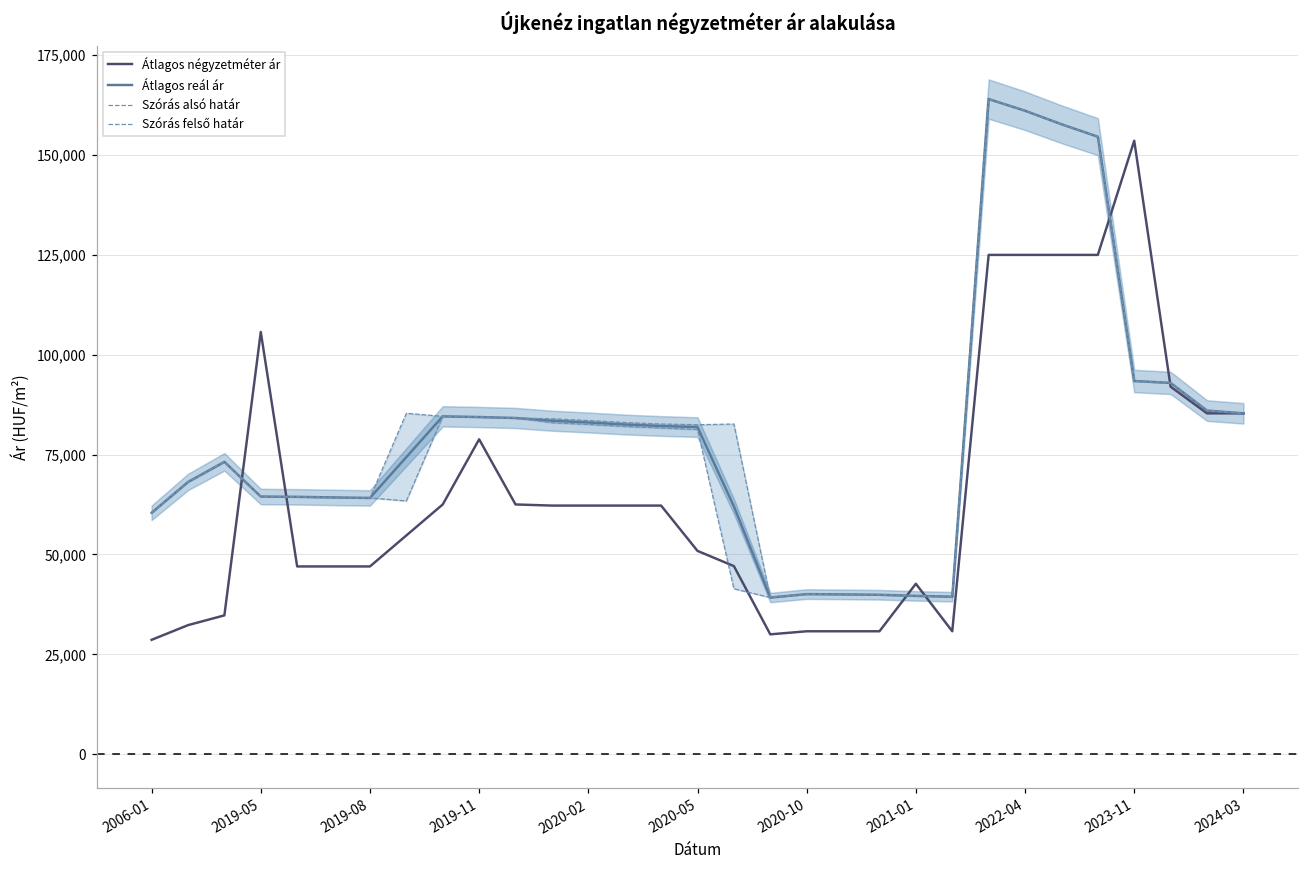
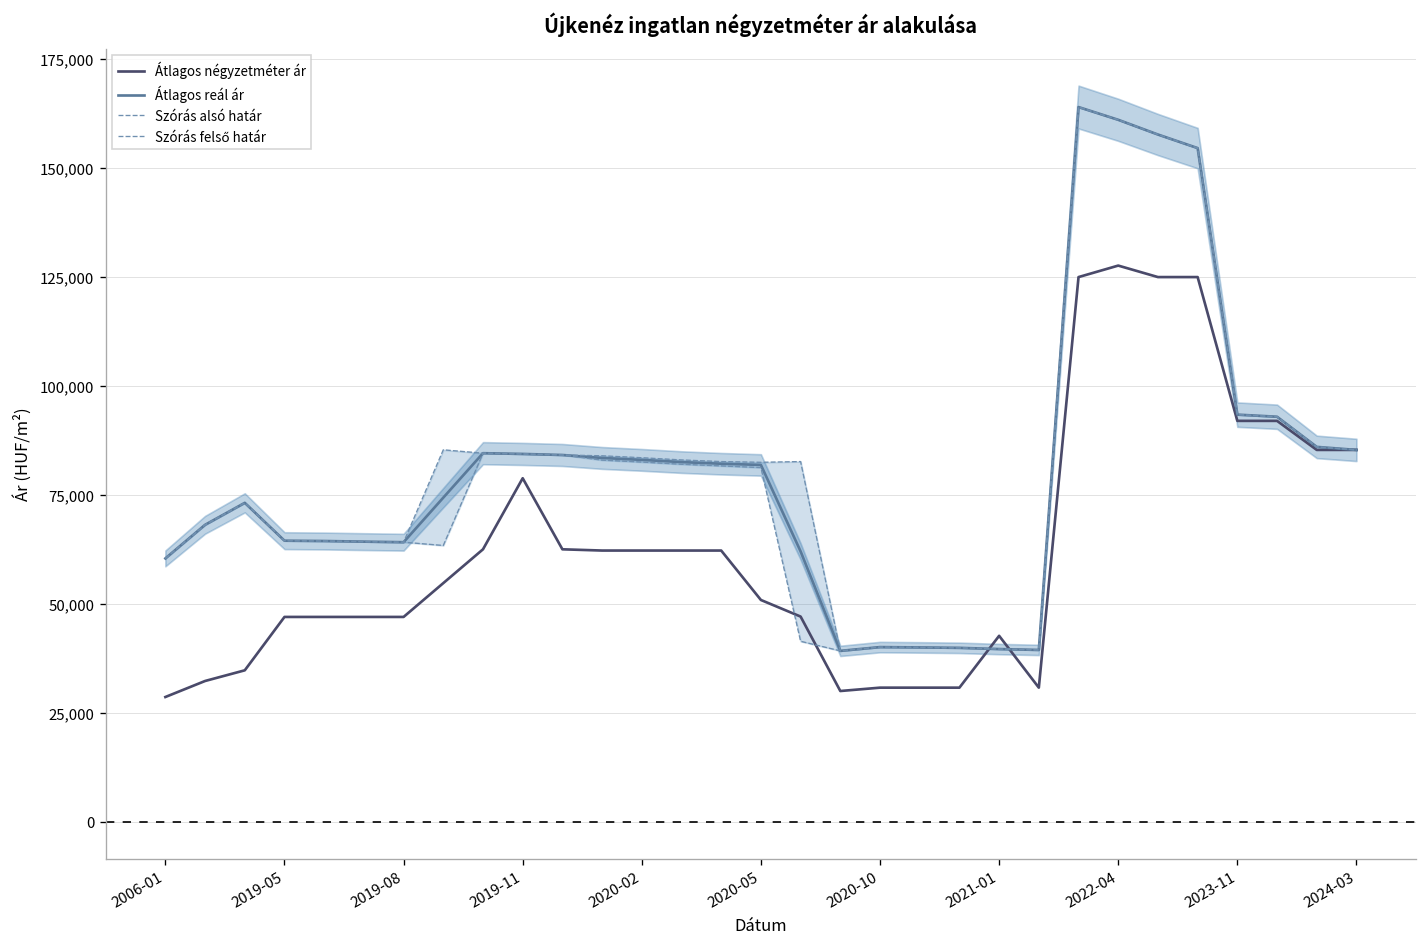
  {
    "Átlagos négyzetméter ár": {
      "2006-01": "29,000",
-     "2019-05": "106,000",
+     "2019-05": "47,000",
      "2019-08": "47,000",
      "2019-11": "79,000",
      "2020-02": "62,000",
      "2020-05": "51,000",
      "2020-10": "31,000",
      "2021-01": "43,000",
-     "2022-04": "125,000",
-     "2023-11": "154,000"
+     "2022-04": "128,000",
+     "2023-11": "92,000"
    }
  }
